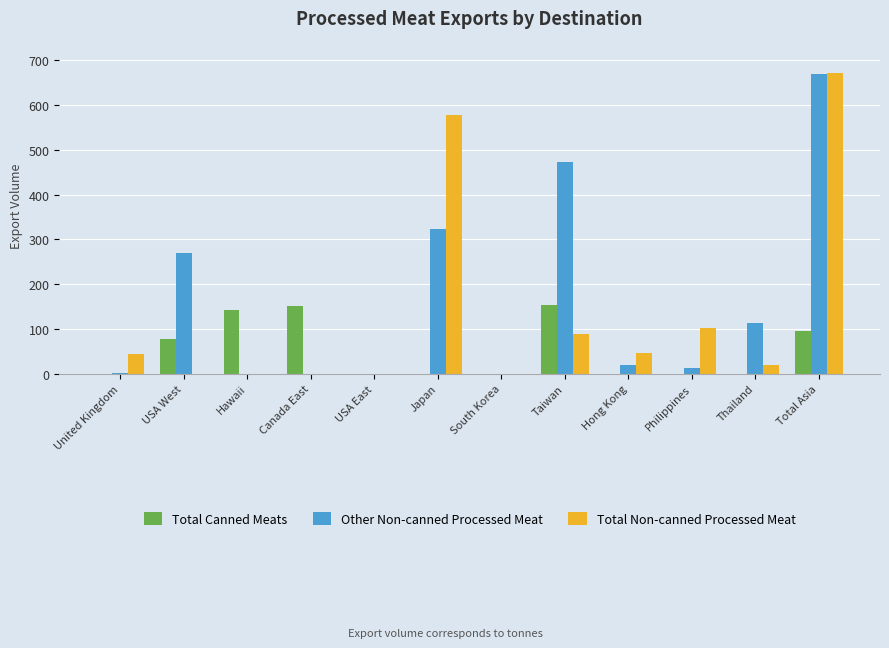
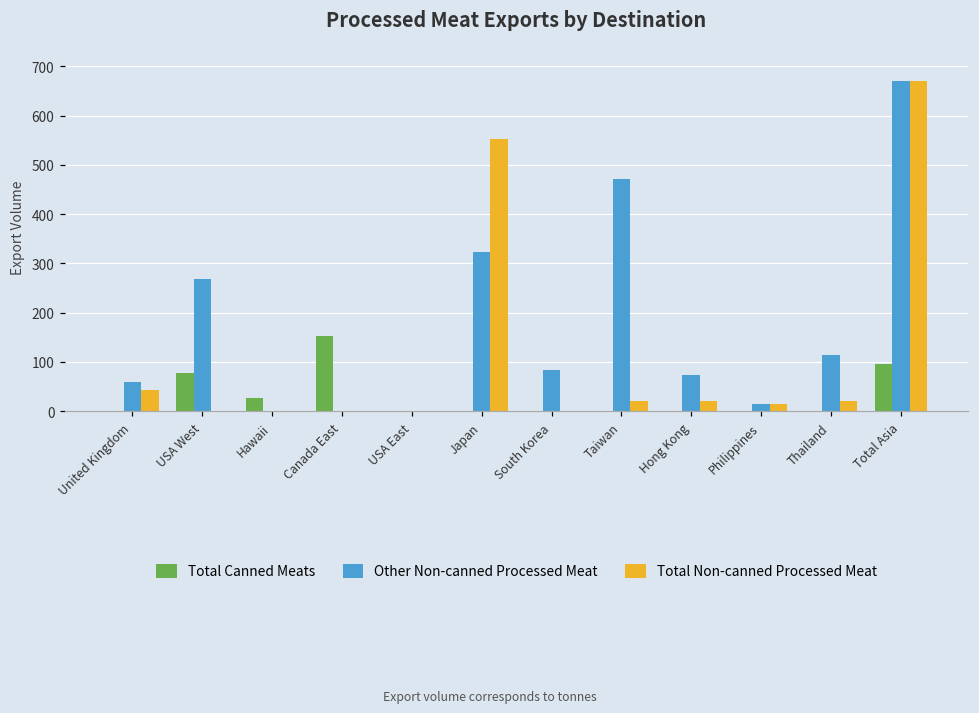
  {
    "Total Canned Meats": {
      "United Kingdom": 0,
      "USA West": 80,
-     "Hawaii": 140,
+     "Hawaii": 30,
      "Canada East": 150,
      "USA East": 0,
      "Japan": 0,
      "South Korea": 0,
-     "Taiwan": 150,
+     "Taiwan": 0,
      "Hong Kong": 0,
      "Philippines": 0,
      "Thailand": 0,
      "Total Asia": 100
    },
    "Other Non-canned Processed Meat": {
-     "United Kingdom": 0,
+     "United Kingdom": 60,
      "USA West": 270,
      "Hawaii": 0,
      "Canada East": 0,
      "USA East": 0,
      "Japan": 320,
-     "South Korea": 0,
+     "South Korea": 80,
      "Taiwan": 470,
-     "Hong Kong": 20,
+     "Hong Kong": 70,
      "Philippines": 10,
      "Thailand": 110,
      "Total Asia": 670
    },
    "Total Non-canned Processed Meat": {
      "United Kingdom": 40,
      "Hawaii": 0,
      "Canada East": 0,
      "USA East": 0,
-     "Japan": 580,
-     "Taiwan": 90,
-     "Hong Kong": 50,
-     "Philippines": 100,
+     "Japan": 550,
+     "Taiwan": 20,
+     "Hong Kong": 20,
+     "Philippines": 10,
      "Thailand": 20,
      "Total Asia": 670
    }
  }
